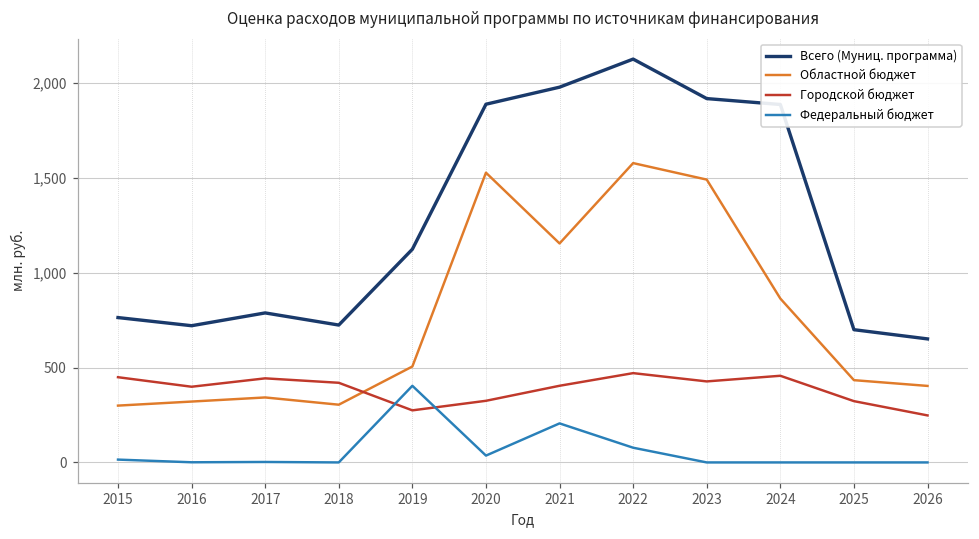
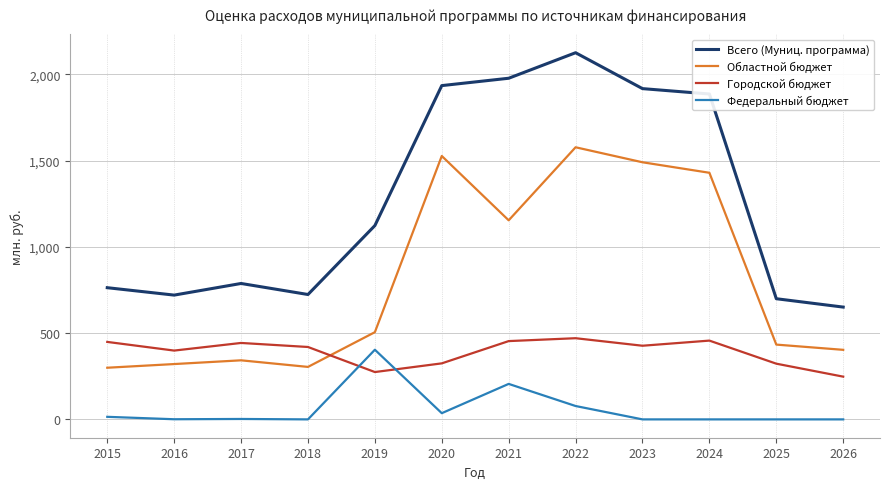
  {
    "Всего (Муниц. программа)": {
      "2015": "760",
      "2016": "720",
      "2017": "790",
      "2018": "720",
      "2019": "1,120",
-     "2020": "1,890",
+     "2020": "1,930",
      "2021": "1,980",
      "2022": "2,120",
      "2023": "1,920",
      "2025": "700",
      "2026": "650"
    },
    "Областной бюджет": {
      "2015": "300",
      "2016": "320",
      "2017": "340",
      "2018": "300",
      "2019": "510",
      "2020": "1,530",
      "2021": "1,150",
      "2022": "1,580",
      "2023": "1,490",
-     "2024": "860",
+     "2024": "1,430",
      "2025": "430",
      "2026": "400"
    },
    "Городской бюджет": {
      "2015": "450",
      "2016": "400",
      "2017": "440",
      "2018": "420",
      "2019": "270",
      "2020": "320",
-     "2021": "400",
+     "2021": "450",
      "2022": "470",
      "2023": "430",
      "2024": "460",
      "2025": "320",
      "2026": "250"
    },
    "Федеральный бюджет": {
      "2015": "10",
      "2016": "0",
      "2017": "0",
      "2018": "0",
      "2019": "400",
      "2020": "40",
      "2021": "210",
      "2022": "80",
      "2023": "0",
      "2024": "0",
      "2025": "0",
      "2026": "0"
    }
  }
